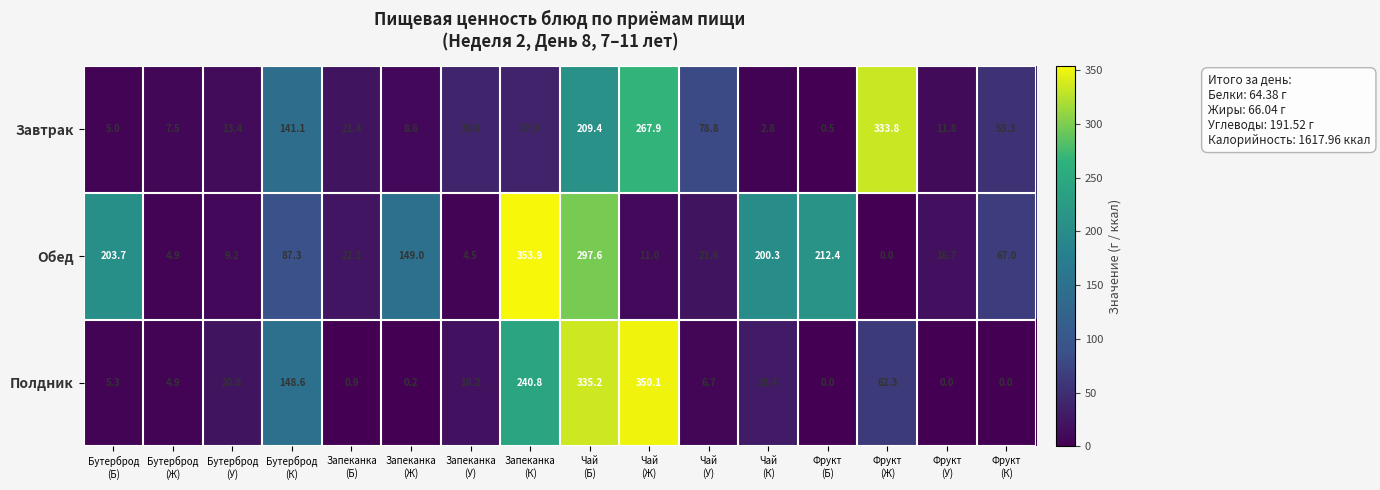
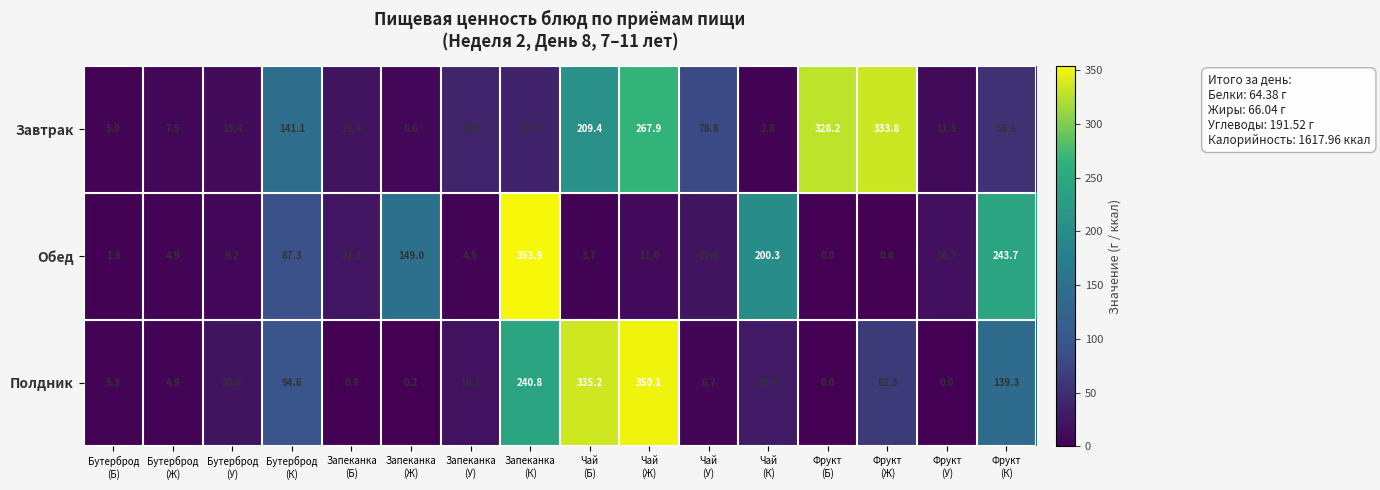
  {
    "Завтрак": {
      "Бутерброд (К)": 141.1,
      "Запеканка (У)": 39.0,
      "Запеканка (К)": 37.9,
      "Чай (Б)": 209.4,
      "Чай (Ж)": 267.9,
      "Чай (У)": 78.8,
      "Чай (К)": 2.8,
-     "Фрукт (Б)": 0.5,
+     "Фрукт (Б)": 328.2,
      "Фрукт (Ж)": 333.8,
      "Фрукт (К)": 53.3
    },
    "Обед": {
-     "Бутерброд (Б)": 203.7,
+     "Бутерброд (Б)": 1.6,
      "Бутерброд (К)": 87.3,
      "Запеканка (Ж)": 149.0,
      "Запеканка (К)": 353.9,
-     "Чай (Б)": 297.6,
+     "Чай (Б)": 3.7,
      "Чай (К)": 200.3,
-     "Фрукт (Б)": 212.4,
+     "Фрукт (Б)": 0.0,
      "Фрукт (Ж)": 0.0,
-     "Фрукт (К)": 67.0
+     "Фрукт (К)": 243.7
    },
    "Полдник": {
-     "Бутерброд (К)": 148.6,
+     "Бутерброд (К)": 94.6,
      "Запеканка (Б)": 0.9,
      "Запеканка (Ж)": 0.2,
      "Запеканка (К)": 240.8,
      "Чай (Б)": 335.2,
      "Чай (Ж)": 350.1,
      "Чай (К)": 29.4,
      "Фрукт (Б)": 0.0,
      "Фрукт (Ж)": 62.3,
      "Фрукт (У)": 0.0,
-     "Фрукт (К)": 0.0
+     "Фрукт (К)": 139.3
    }
  }
